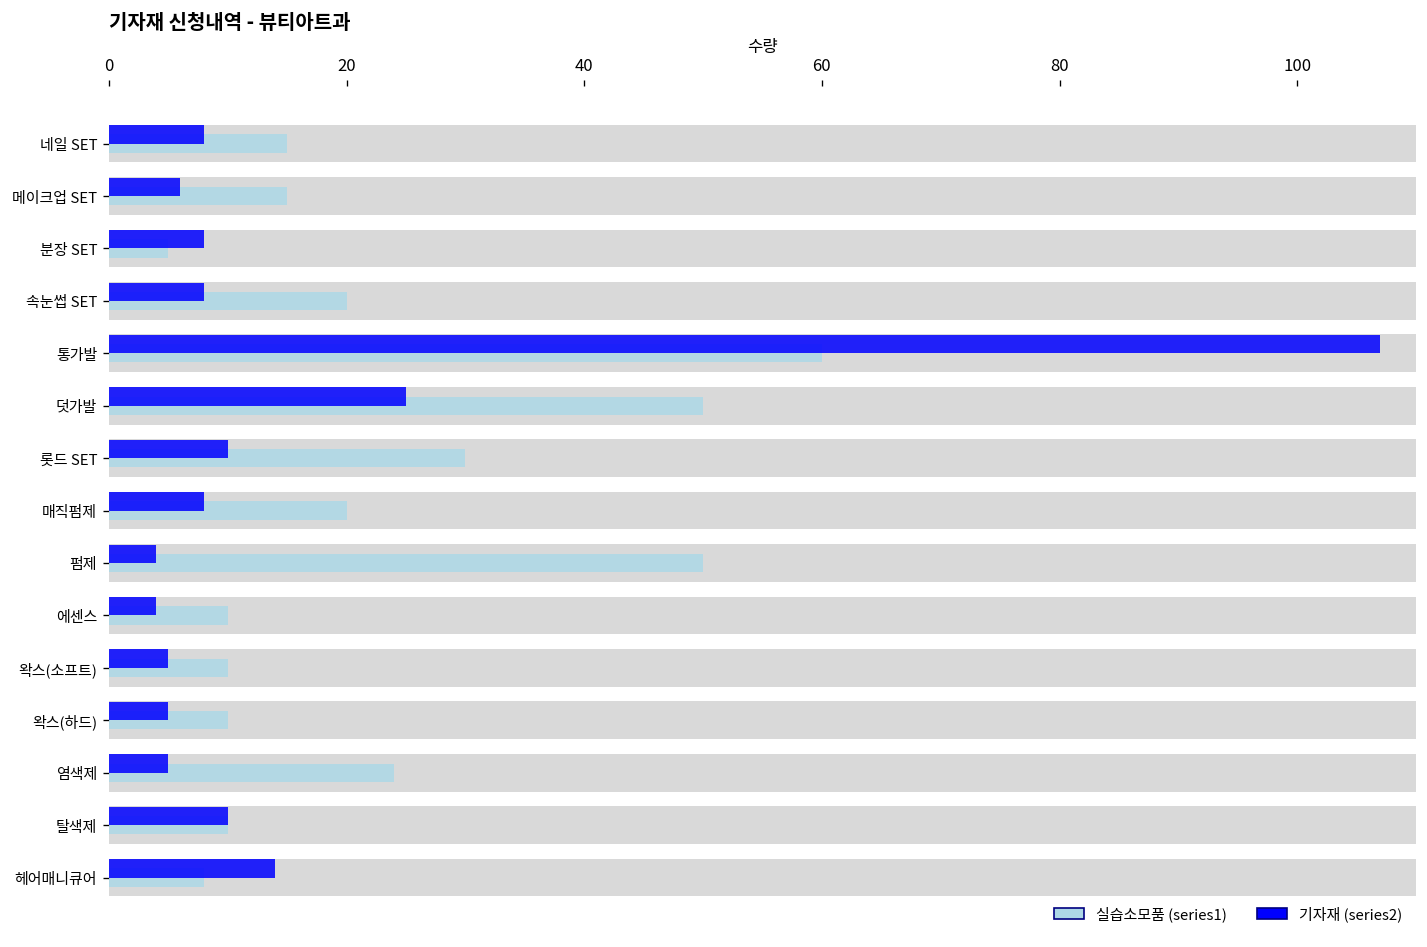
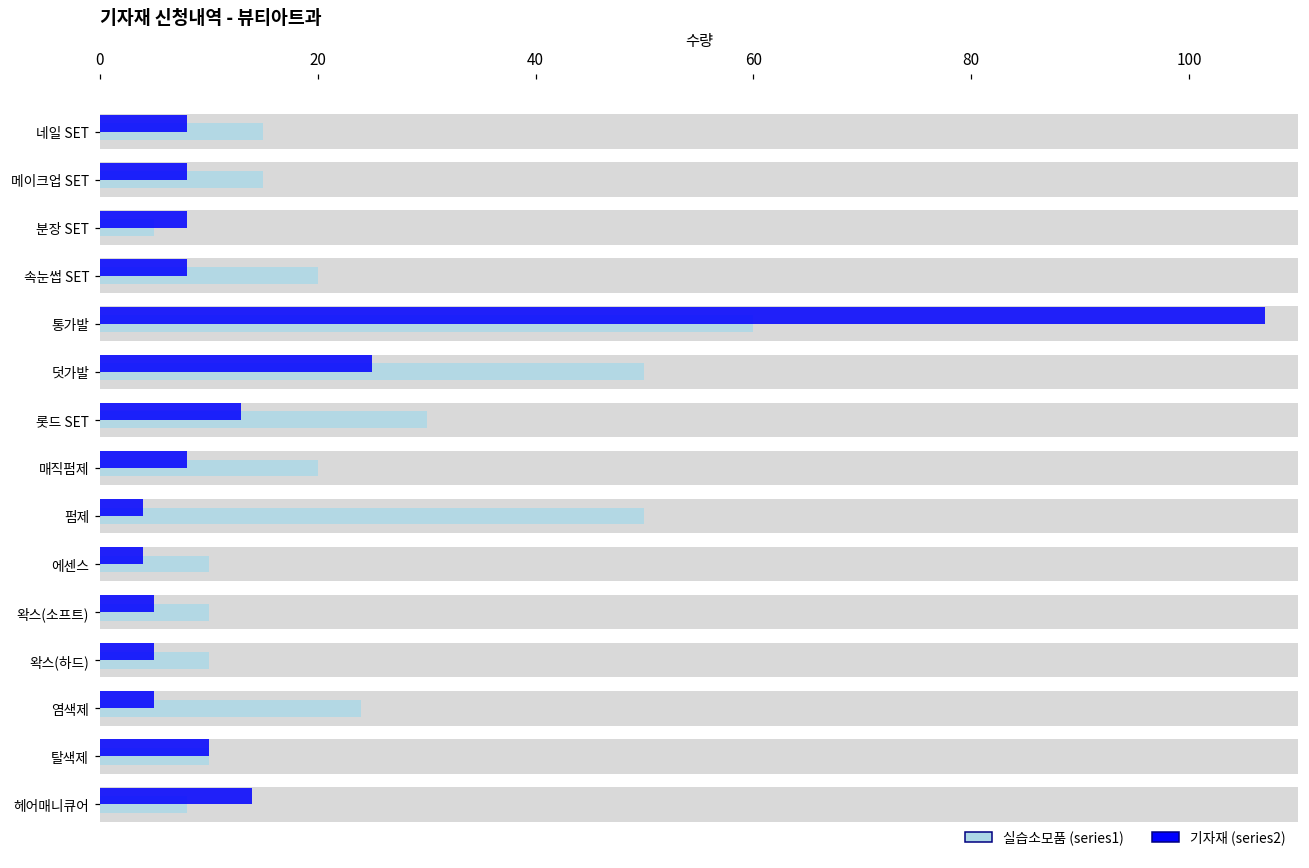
  {
    "기자재 (series2)": {
-     "메이크업 SET": 6,
-     "롯드 SET": 10
+     "메이크업 SET": 8,
+     "롯드 SET": 13
    }
  }
